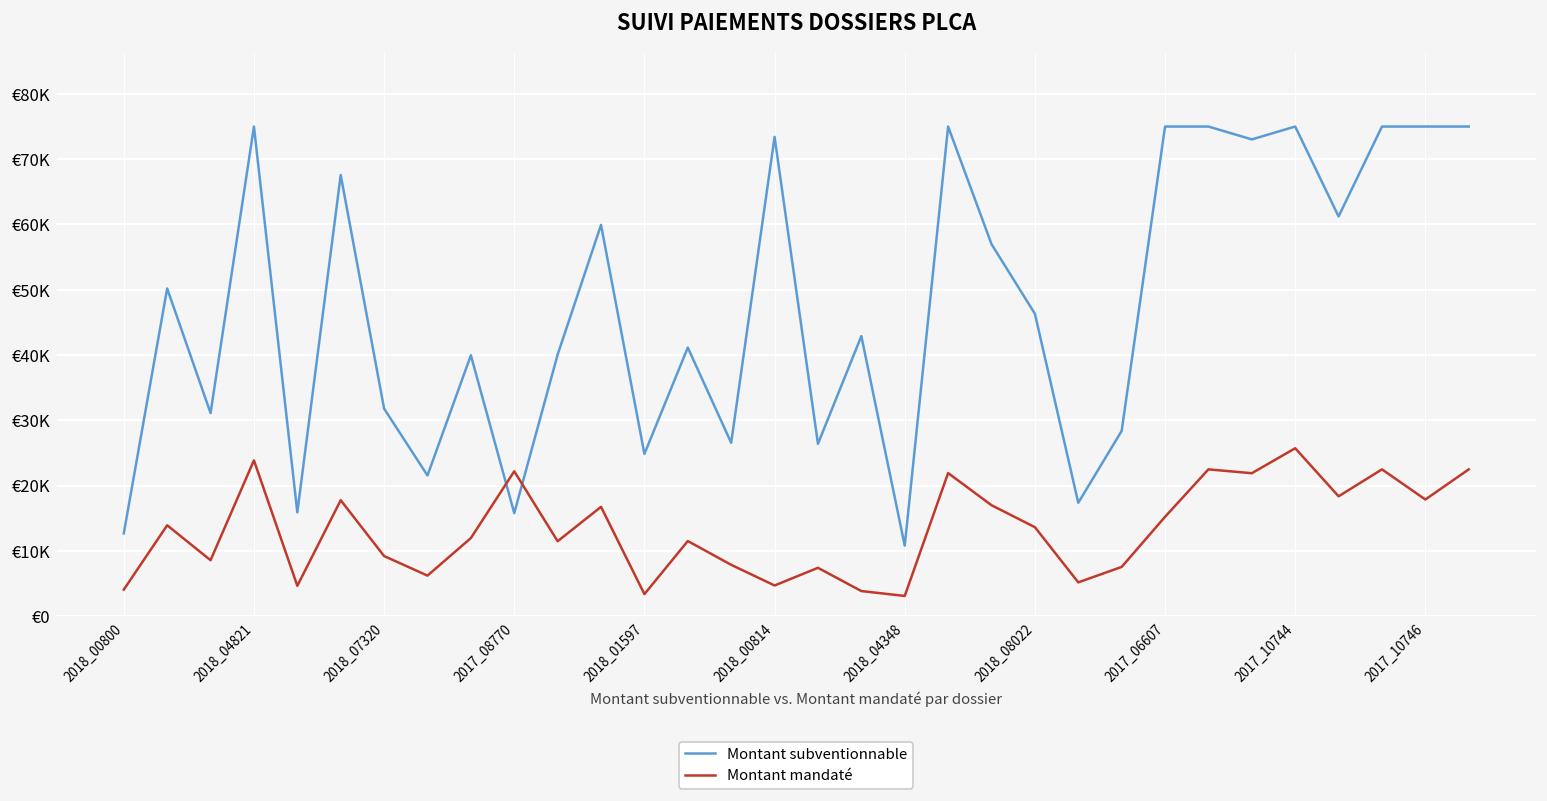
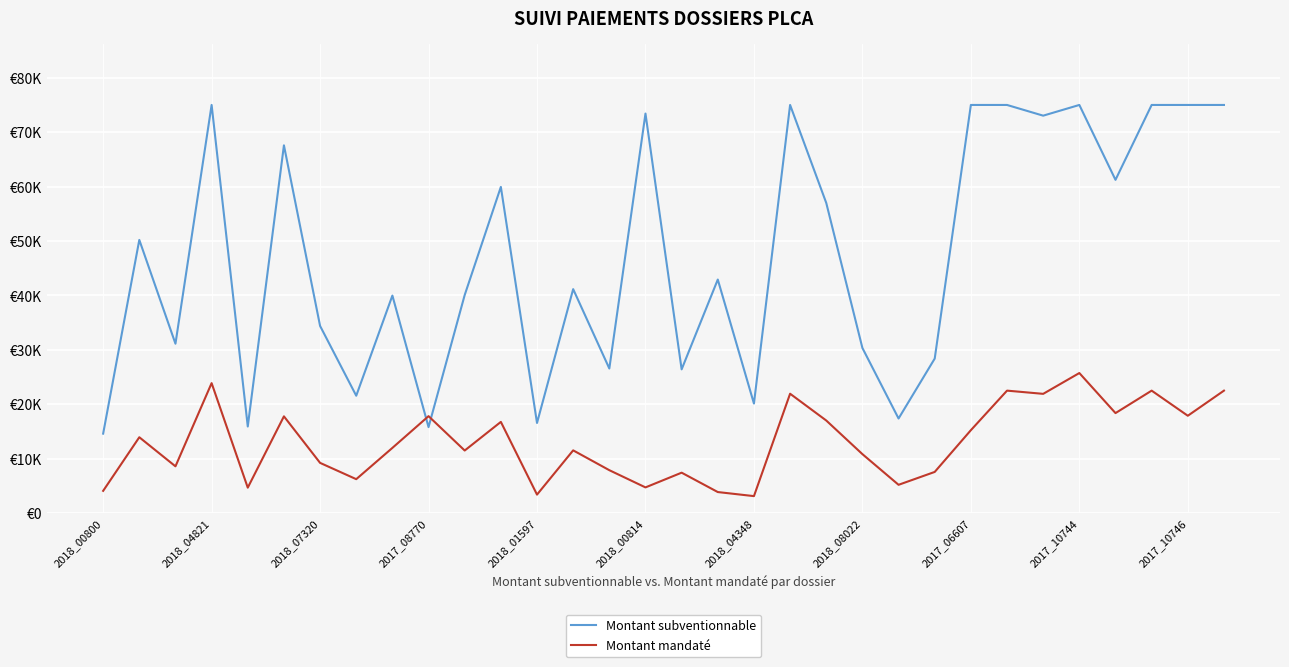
  {
    "Montant subventionnable": {
-     "2018_00800": "€13000",
+     "2018_00800": "€15000",
      "2018_04821": "€75000",
-     "2018_07320": "€32000",
+     "2018_07320": "€34000",
      "2017_08770": "€16000",
-     "2018_01597": "€25000",
+     "2018_01597": "€17000",
      "2018_00814": "€73000",
-     "2018_04348": "€11000",
-     "2018_08022": "€46000",
+     "2018_04348": "€20000",
+     "2018_08022": "€30000",
      "2017_06607": "€75000",
      "2017_10744": "€75000",
      "2017_10746": "€75000"
    },
    "Montant mandaté": {
      "2018_00800": "€4000",
      "2018_04821": "€24000",
      "2018_07320": "€9000",
-     "2017_08770": "€22000",
+     "2017_08770": "€18000",
      "2018_01597": "€3000",
      "2018_00814": "€5000",
      "2018_04348": "€3000",
-     "2018_08022": "€14000",
+     "2018_08022": "€11000",
      "2017_06607": "€15000",
      "2017_10744": "€26000",
      "2017_10746": "€18000"
    }
  }
